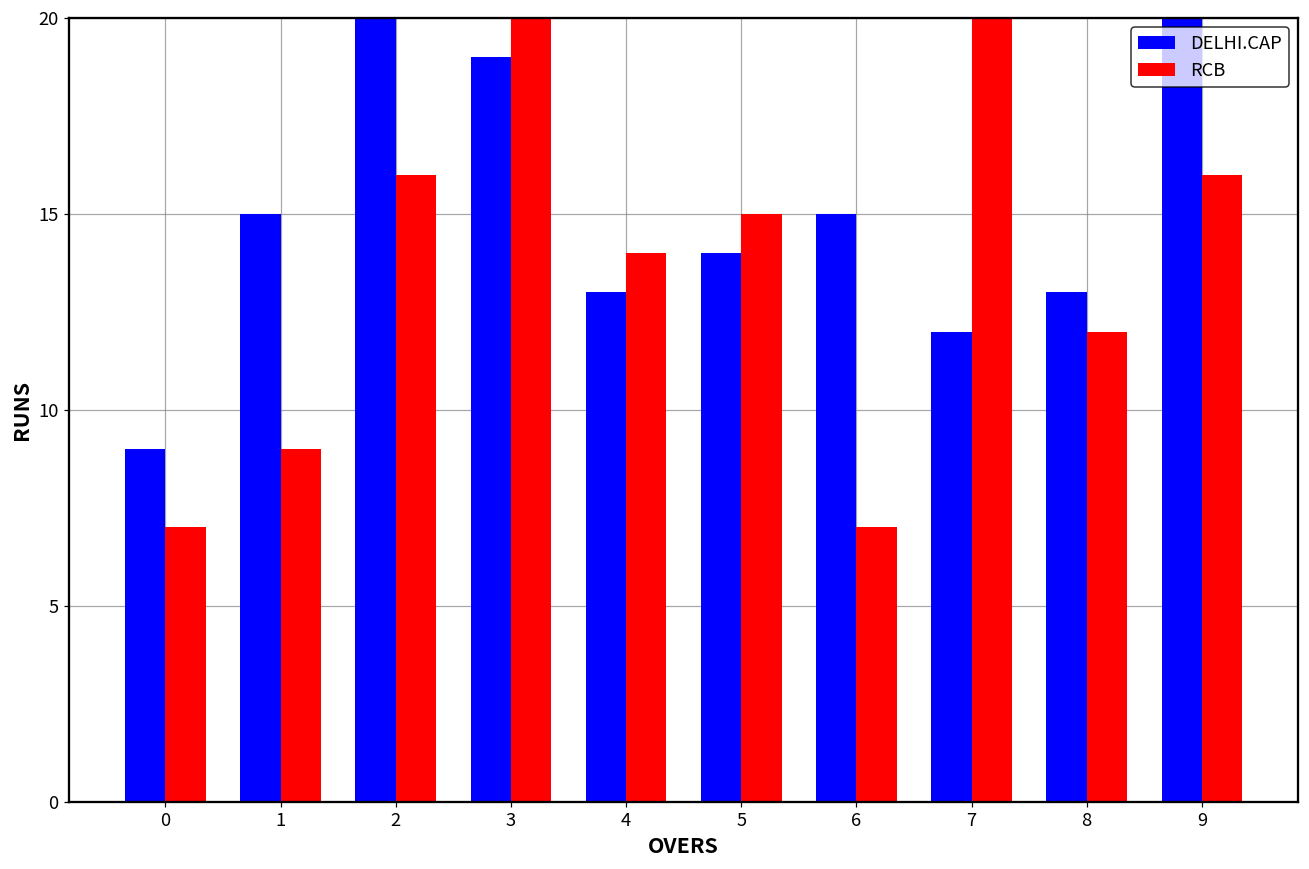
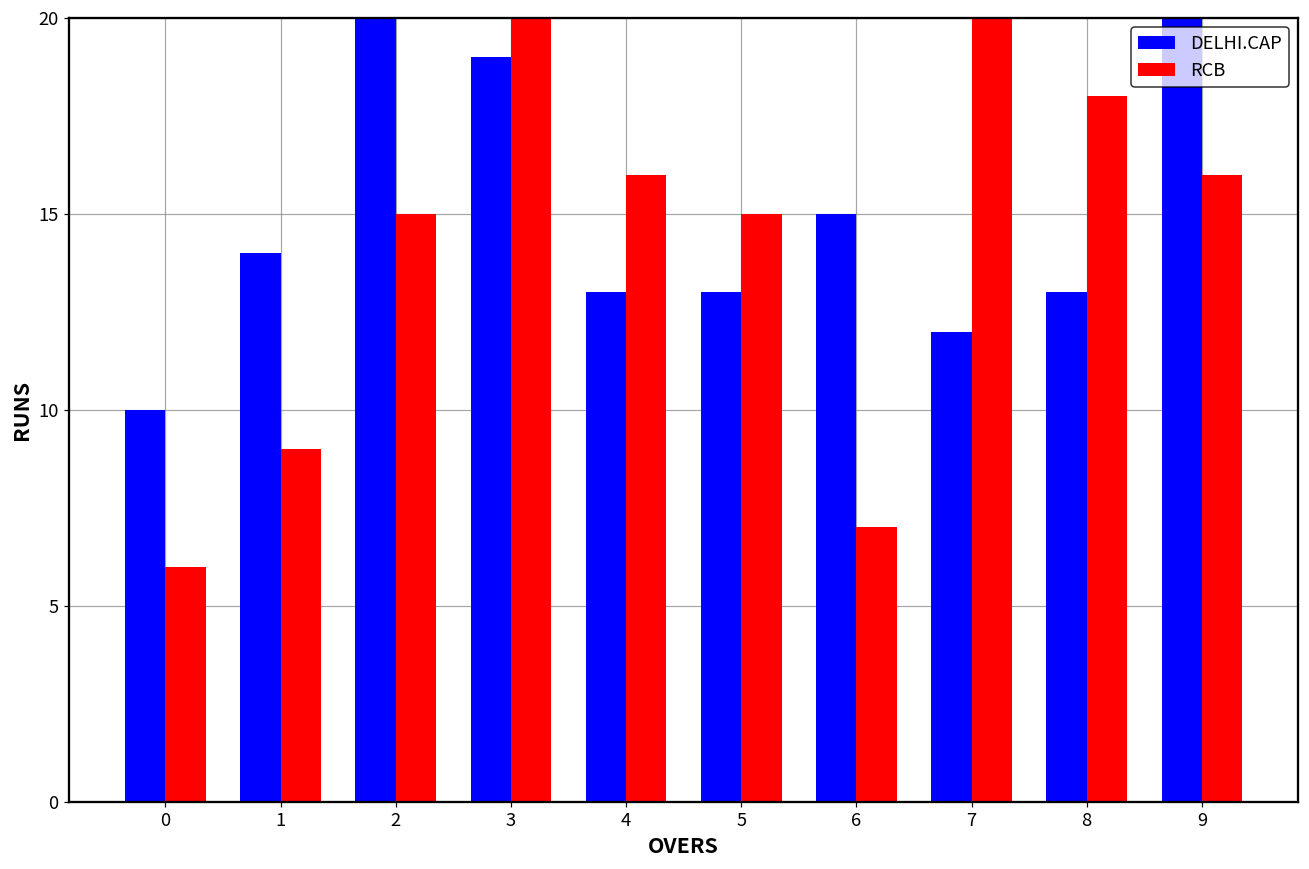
  {
    "DELHI.CAP": {
-     "0": 9,
-     "1": 15,
+     "0": 10,
+     "1": 14,
      "2": 20,
      "3": 19,
      "4": 13,
-     "5": 14,
+     "5": 13,
      "6": 15,
      "7": 12,
      "8": 13,
      "9": 20
    },
    "RCB": {
-     "0": 7,
+     "0": 6,
      "1": 9,
-     "2": 16,
+     "2": 15,
      "3": 20,
-     "4": 14,
+     "4": 16,
      "5": 15,
      "6": 7,
      "7": 20,
-     "8": 12,
+     "8": 18,
      "9": 16
    }
  }
